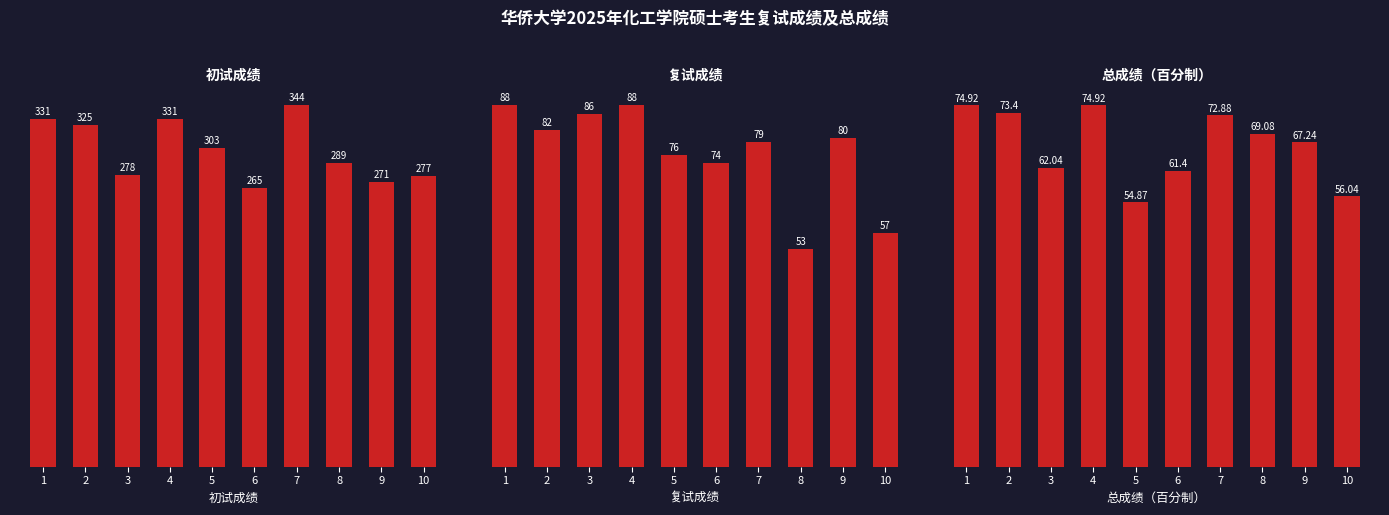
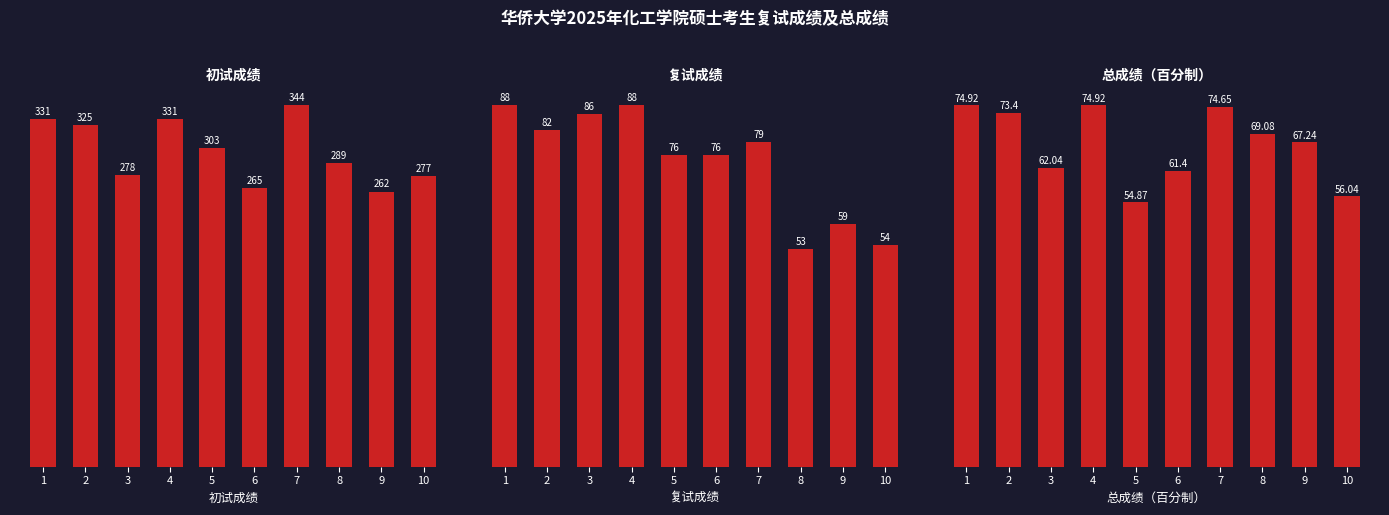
  {
    "初试成绩": {
      "1": 331,
      "2": 325,
      "3": 278,
      "4": 331,
      "5": 303,
      "6": 265,
      "7": 344,
      "8": 289,
-     "9": 271,
+     "9": 262,
      "10": 277
    },
    "复试成绩": {
      "1": 88,
      "2": 82,
      "3": 86,
      "4": 88,
      "5": 76,
-     "6": 74,
+     "6": 76,
      "7": 79,
      "8": 53,
-     "9": 80,
-     "10": 57
+     "9": 59,
+     "10": 54
    },
    "总成绩（百分制）": {
      "1": 74.92,
      "2": 73.4,
      "3": 62.04,
      "4": 74.92,
      "5": 54.87,
      "6": 61.4,
-     "7": 72.88,
+     "7": 74.65,
      "8": 69.08,
      "9": 67.24,
      "10": 56.04
    }
  }
